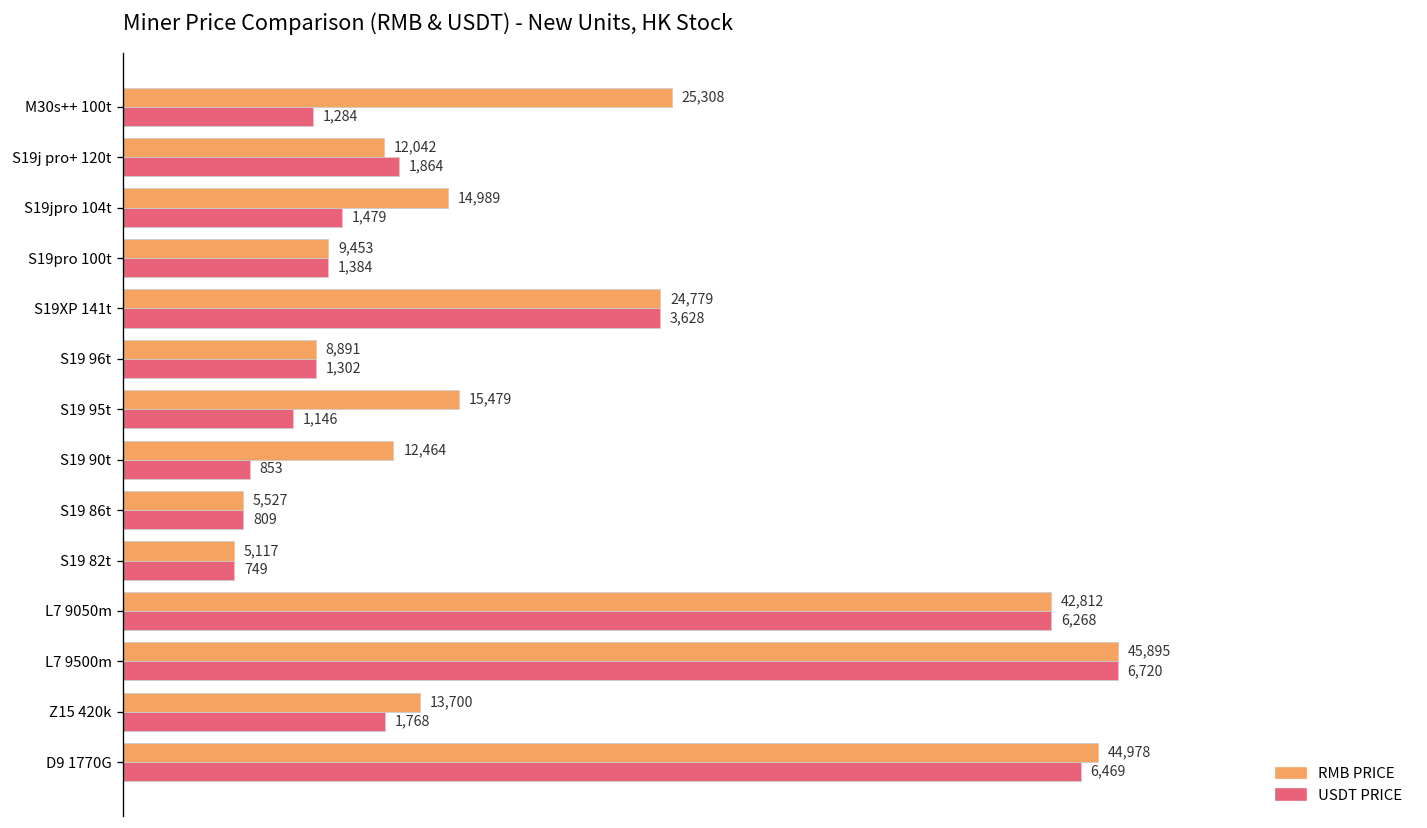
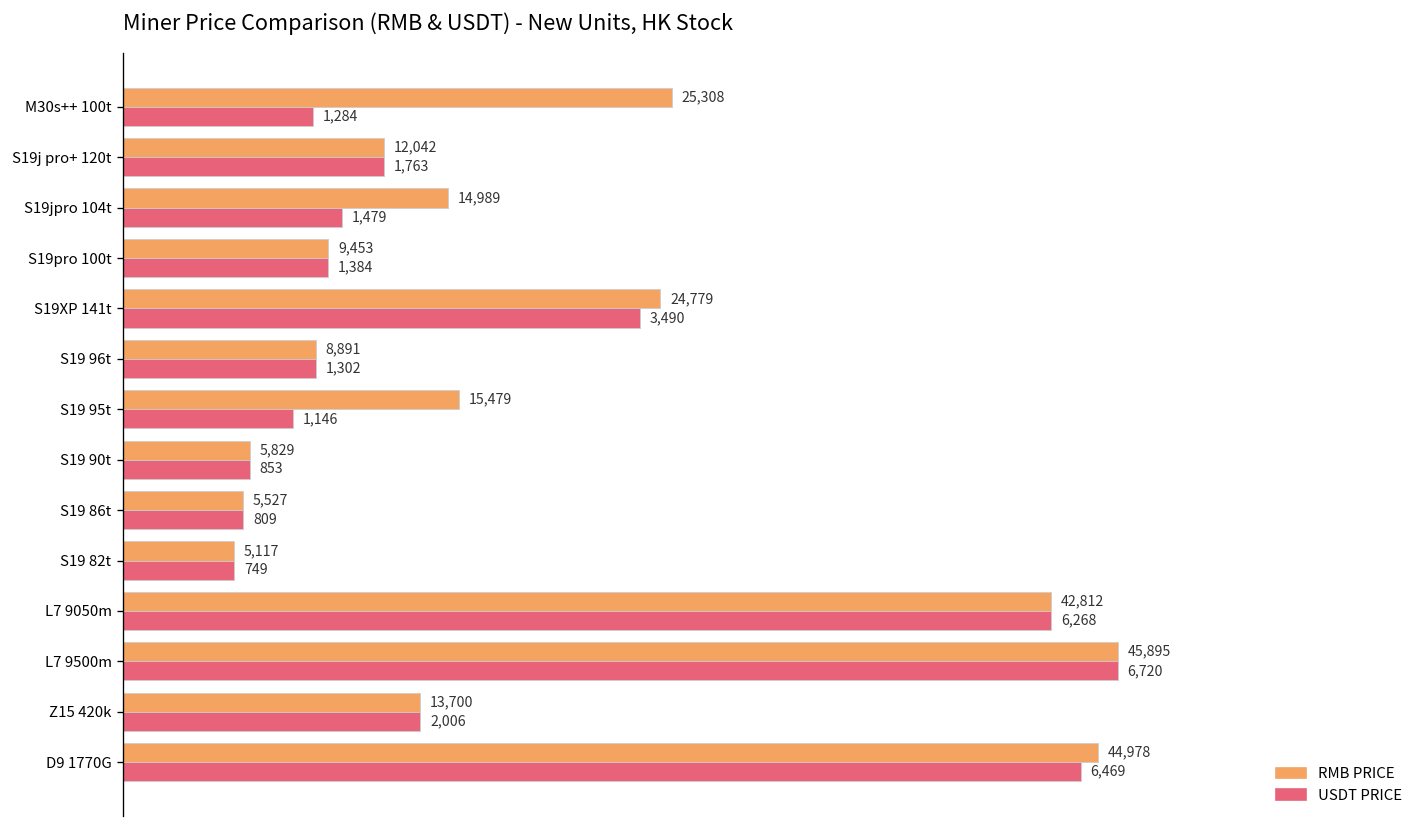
  {
    "RMB PRICE": {
-     "S19 90t": "12,464"
+     "S19 90t": "5,829"
    },
    "USDT PRICE": {
-     "S19j pro+ 120t": "1,864",
-     "S19XP 141t": "3,628",
-     "Z15 420k": "1,768"
+     "S19j pro+ 120t": "1,763",
+     "S19XP 141t": "3,490",
+     "Z15 420k": "2,006"
    }
  }
